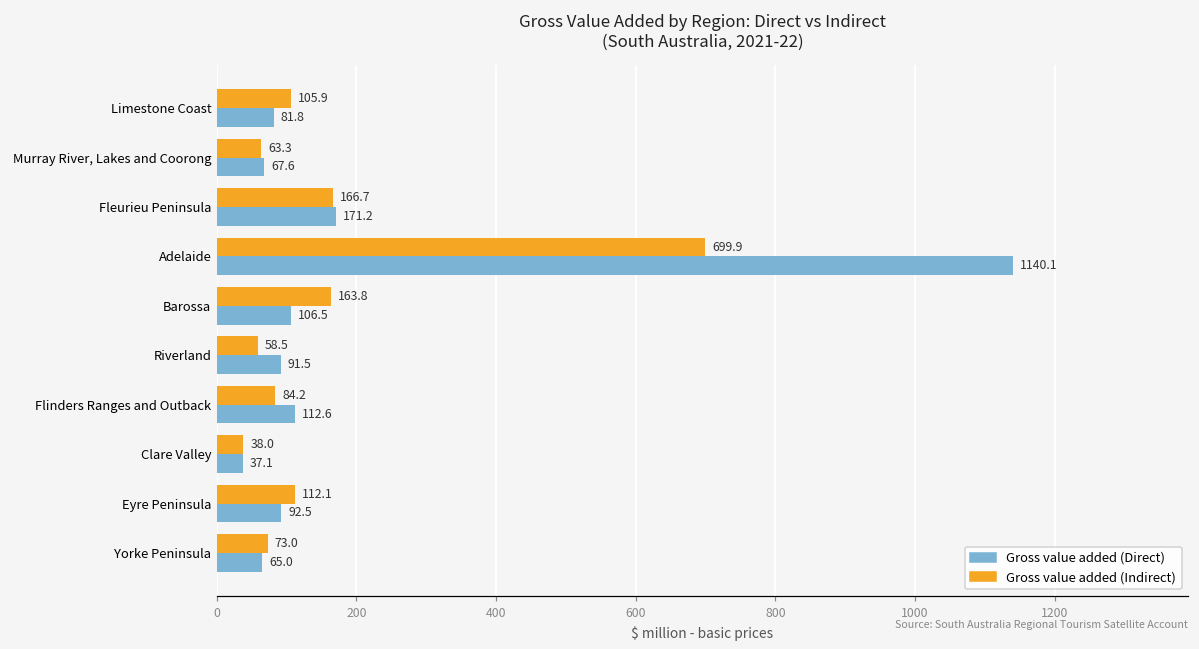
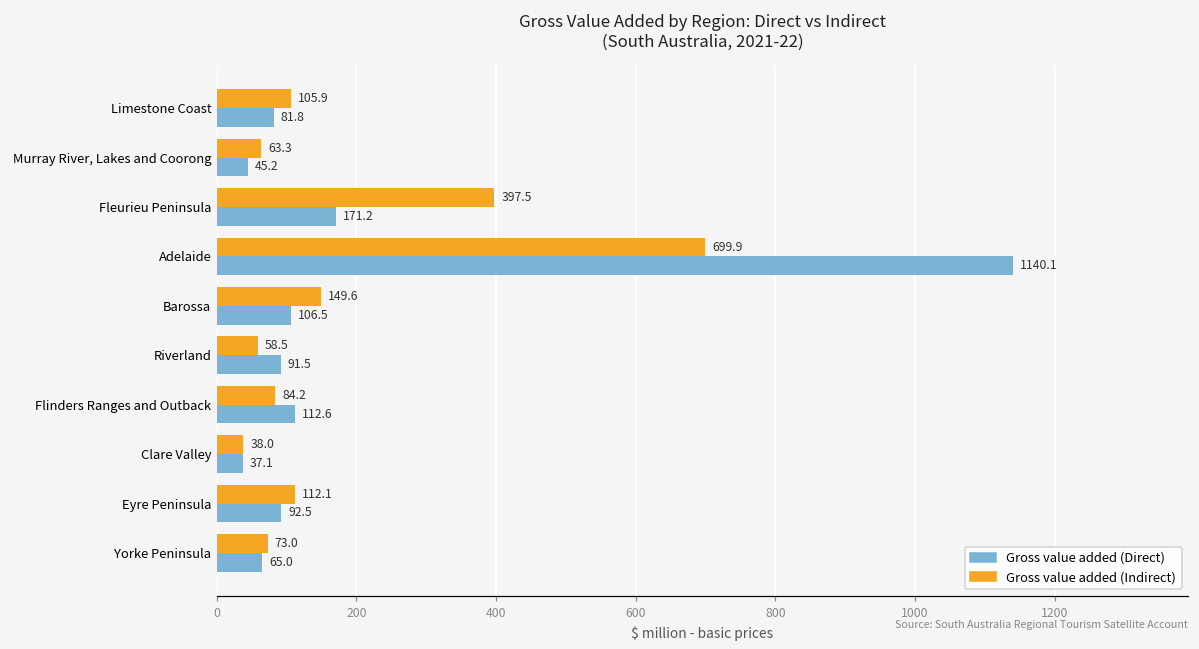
  {
    "Gross value added (Direct)": {
      "Limestone Coast": 81.8,
-     "Murray River, Lakes and Coorong": 67.6,
+     "Murray River, Lakes and Coorong": 45.2,
      "Fleurieu Peninsula": 171.2,
      "Adelaide": 1140.1,
      "Barossa": 106.5,
      "Riverland": 91.5,
      "Flinders Ranges and Outback": 112.6,
      "Clare Valley": 37.1,
      "Eyre Peninsula": 92.5,
      "Yorke Peninsula": 65.0
    },
    "Gross value added (Indirect)": {
      "Limestone Coast": 105.9,
      "Murray River, Lakes and Coorong": 63.3,
-     "Fleurieu Peninsula": 166.7,
+     "Fleurieu Peninsula": 397.5,
      "Adelaide": 699.9,
-     "Barossa": 163.8,
+     "Barossa": 149.6,
      "Riverland": 58.5,
      "Flinders Ranges and Outback": 84.2,
      "Clare Valley": 38.0,
      "Eyre Peninsula": 112.1,
      "Yorke Peninsula": 73.0
    }
  }
